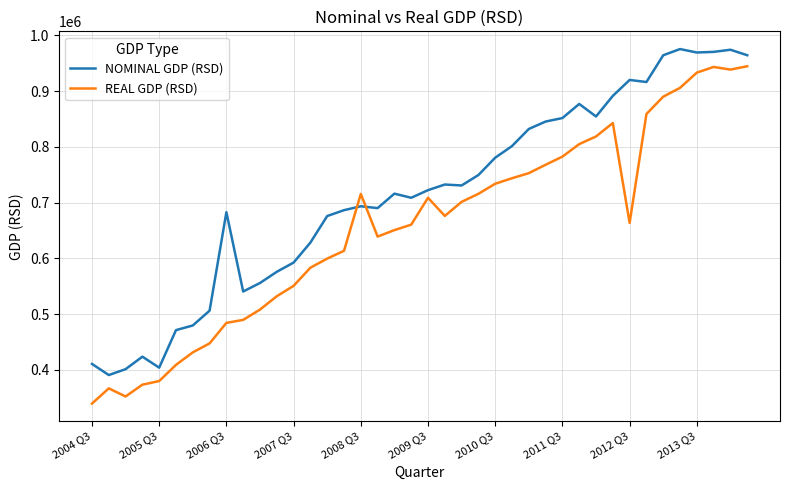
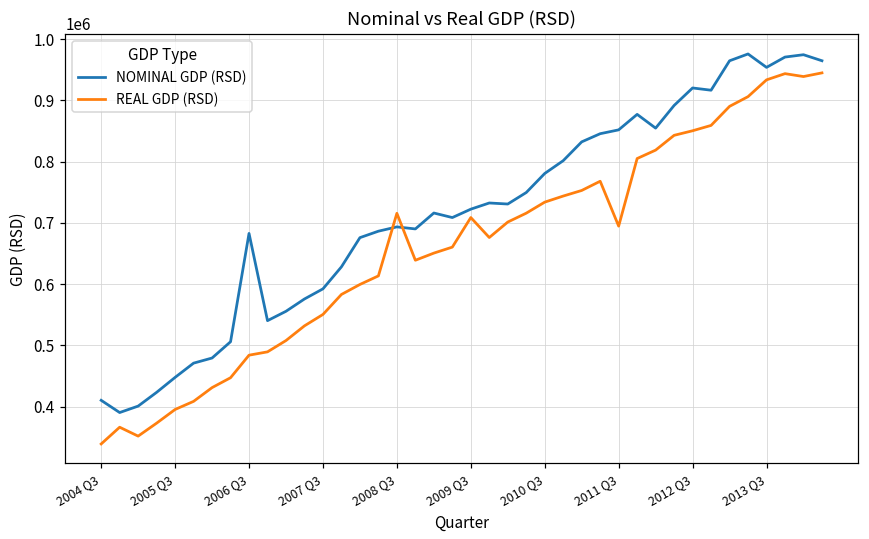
  {
    "NOMINAL GDP (RSD)": {
      "2004 Q3": 410000,
-     "2005 Q3": 400000,
+     "2005 Q3": 450000,
      "2006 Q3": 680000,
      "2007 Q3": 590000,
      "2008 Q3": 690000,
      "2009 Q3": 720000,
      "2010 Q3": 780000,
      "2011 Q3": 850000,
      "2012 Q3": 920000,
-     "2013 Q3": 970000
+     "2013 Q3": 950000
    },
    "REAL GDP (RSD)": {
      "2004 Q3": 340000,
-     "2005 Q3": 380000,
+     "2005 Q3": 400000,
      "2006 Q3": 480000,
      "2007 Q3": 550000,
      "2008 Q3": 720000,
      "2009 Q3": 710000,
      "2010 Q3": 730000,
-     "2011 Q3": 780000,
-     "2012 Q3": 660000,
+     "2011 Q3": 690000,
+     "2012 Q3": 850000,
      "2013 Q3": 930000
    }
  }
